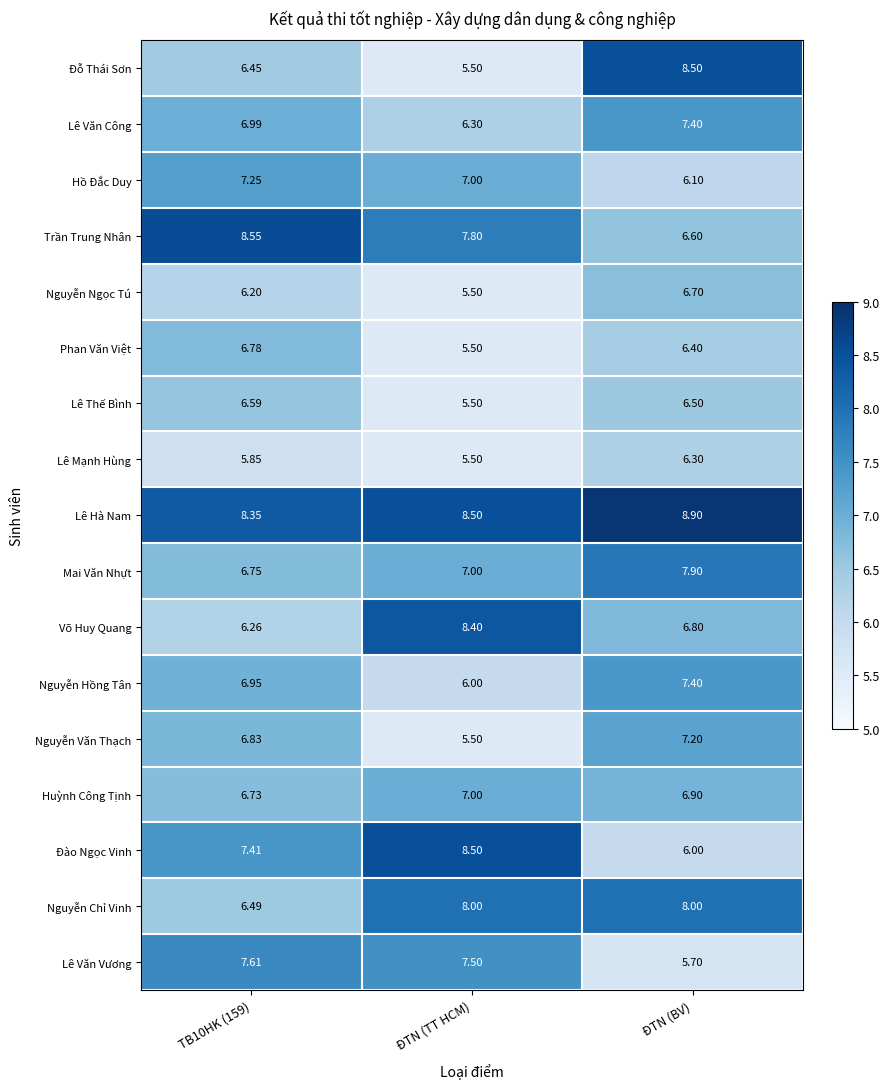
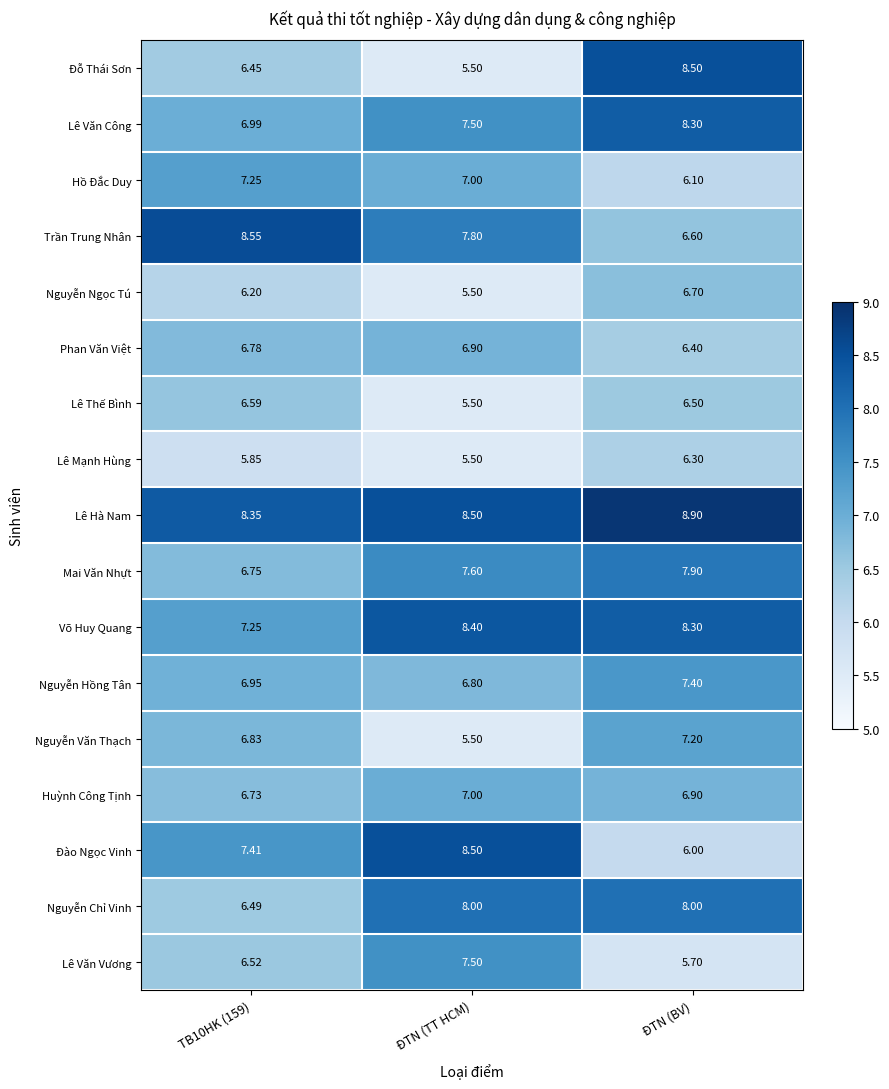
  {
    "Đỗ Thái Sơn": {
      "TB10HK (159)": 6.45,
      "ĐTN (TT HCM)": 5.50,
      "ĐTN (BV)": 8.50
    },
    "Lê Văn Công": {
      "TB10HK (159)": 6.99,
-     "ĐTN (TT HCM)": 6.30,
-     "ĐTN (BV)": 7.40
+     "ĐTN (TT HCM)": 7.50,
+     "ĐTN (BV)": 8.30
    },
    "Hồ Đắc Duy": {
      "TB10HK (159)": 7.25,
      "ĐTN (TT HCM)": 7.00,
      "ĐTN (BV)": 6.10
    },
    "Trần Trung Nhân": {
      "TB10HK (159)": 8.55,
      "ĐTN (TT HCM)": 7.80,
      "ĐTN (BV)": 6.60
    },
    "Nguyễn Ngọc Tú": {
      "TB10HK (159)": 6.20,
      "ĐTN (TT HCM)": 5.50,
      "ĐTN (BV)": 6.70
    },
    "Phan Văn Việt": {
      "TB10HK (159)": 6.78,
-     "ĐTN (TT HCM)": 5.50,
+     "ĐTN (TT HCM)": 6.90,
      "ĐTN (BV)": 6.40
    },
    "Lê Thế Bình": {
      "TB10HK (159)": 6.59,
      "ĐTN (TT HCM)": 5.50,
      "ĐTN (BV)": 6.50
    },
    "Lê Mạnh Hùng": {
      "TB10HK (159)": 5.85,
      "ĐTN (TT HCM)": 5.50,
      "ĐTN (BV)": 6.30
    },
    "Lê Hà Nam": {
      "TB10HK (159)": 8.35,
      "ĐTN (TT HCM)": 8.50,
      "ĐTN (BV)": 8.90
    },
    "Mai Văn Nhựt": {
      "TB10HK (159)": 6.75,
-     "ĐTN (TT HCM)": 7.00,
+     "ĐTN (TT HCM)": 7.60,
      "ĐTN (BV)": 7.90
    },
    "Võ Huy Quang": {
-     "TB10HK (159)": 6.26,
+     "TB10HK (159)": 7.25,
      "ĐTN (TT HCM)": 8.40,
-     "ĐTN (BV)": 6.80
+     "ĐTN (BV)": 8.30
    },
    "Nguyễn Hồng Tân": {
      "TB10HK (159)": 6.95,
-     "ĐTN (TT HCM)": 6.00,
+     "ĐTN (TT HCM)": 6.80,
      "ĐTN (BV)": 7.40
    },
    "Nguyễn Văn Thạch": {
      "TB10HK (159)": 6.83,
      "ĐTN (TT HCM)": 5.50,
      "ĐTN (BV)": 7.20
    },
    "Huỳnh Công Tịnh": {
      "TB10HK (159)": 6.73,
      "ĐTN (TT HCM)": 7.00,
      "ĐTN (BV)": 6.90
    },
    "Đào Ngọc Vinh": {
      "TB10HK (159)": 7.41,
      "ĐTN (TT HCM)": 8.50,
      "ĐTN (BV)": 6.00
    },
    "Nguyễn Chỉ Vinh": {
      "TB10HK (159)": 6.49,
      "ĐTN (TT HCM)": 8.00,
      "ĐTN (BV)": 8.00
    },
    "Lê Văn Vương": {
-     "TB10HK (159)": 7.61,
+     "TB10HK (159)": 6.52,
      "ĐTN (TT HCM)": 7.50,
      "ĐTN (BV)": 5.70
    }
  }
